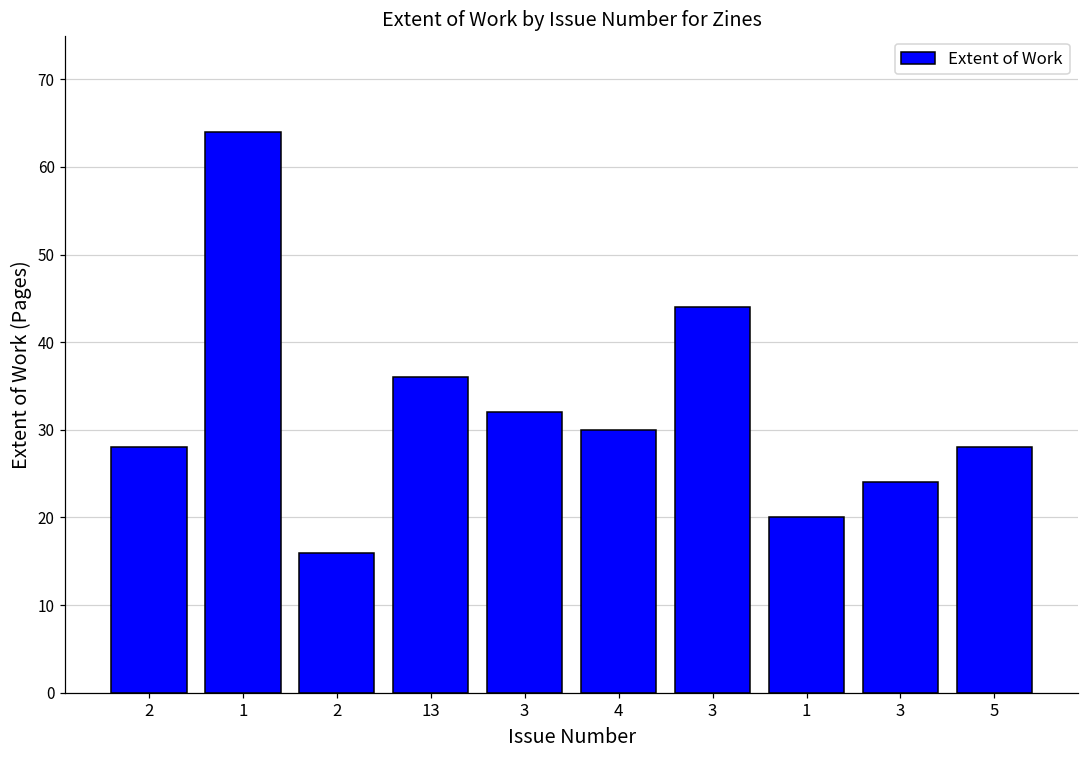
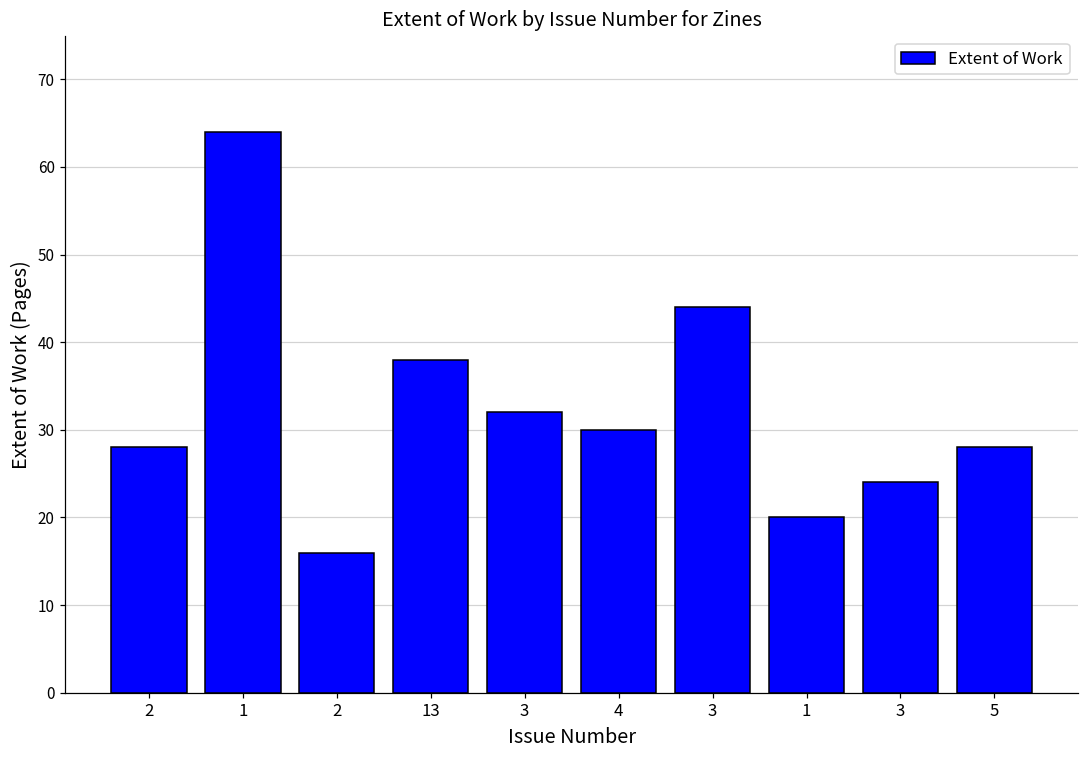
  {
-   "13": 36,
+   "13": 38,
    "4": 30,
    "5": 28
  }
